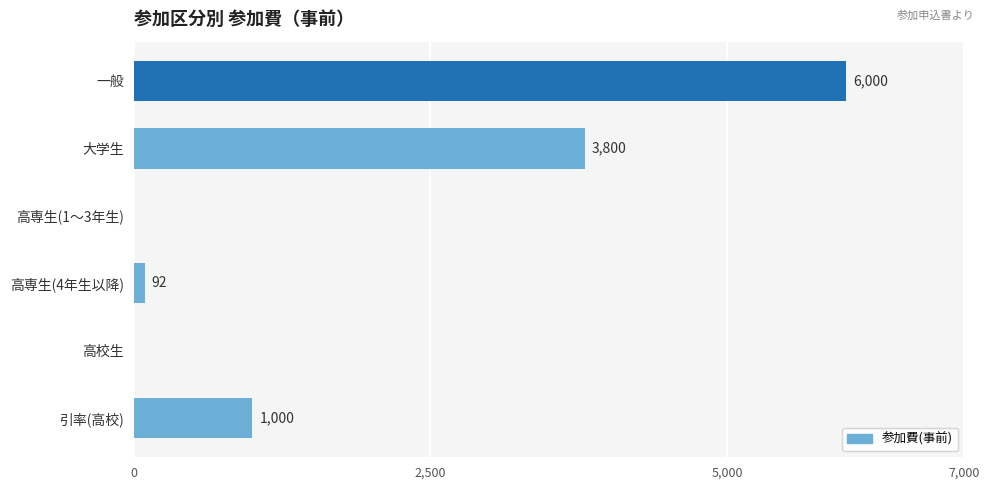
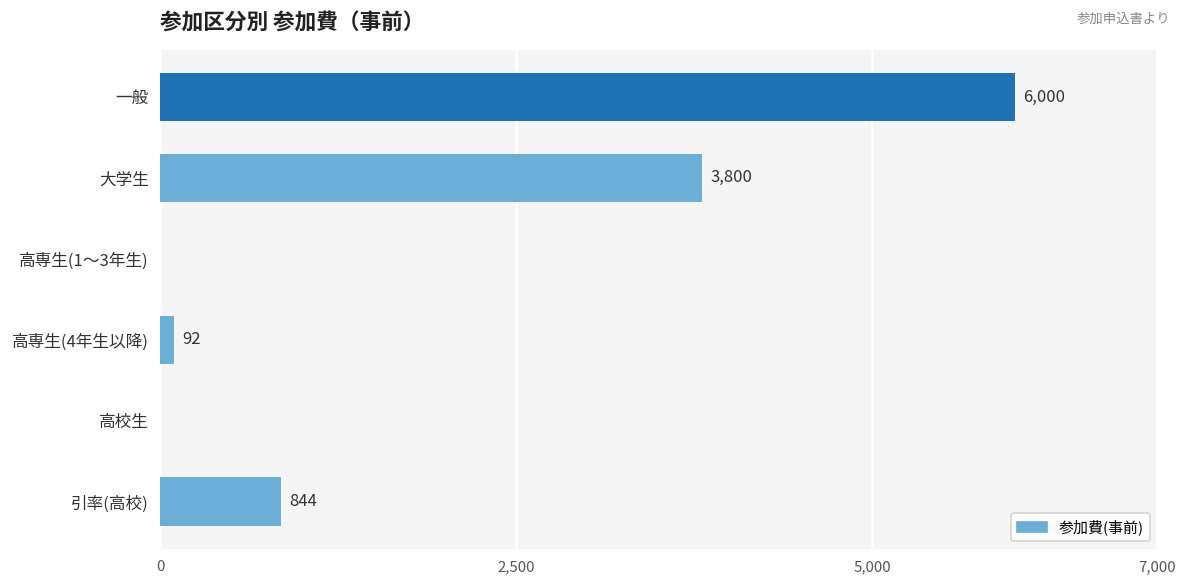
  {
    "一般": "6,000",
    "大学生": "3,800",
    "高専生(4年生以降)": "92",
-   "引率(高校)": "1,000"
+   "引率(高校)": "844"
  }
